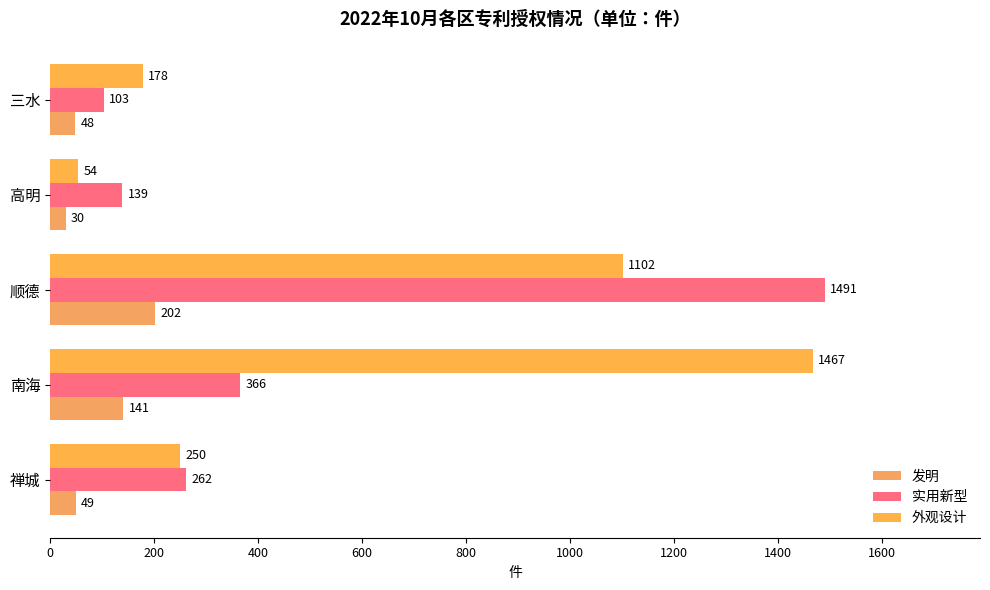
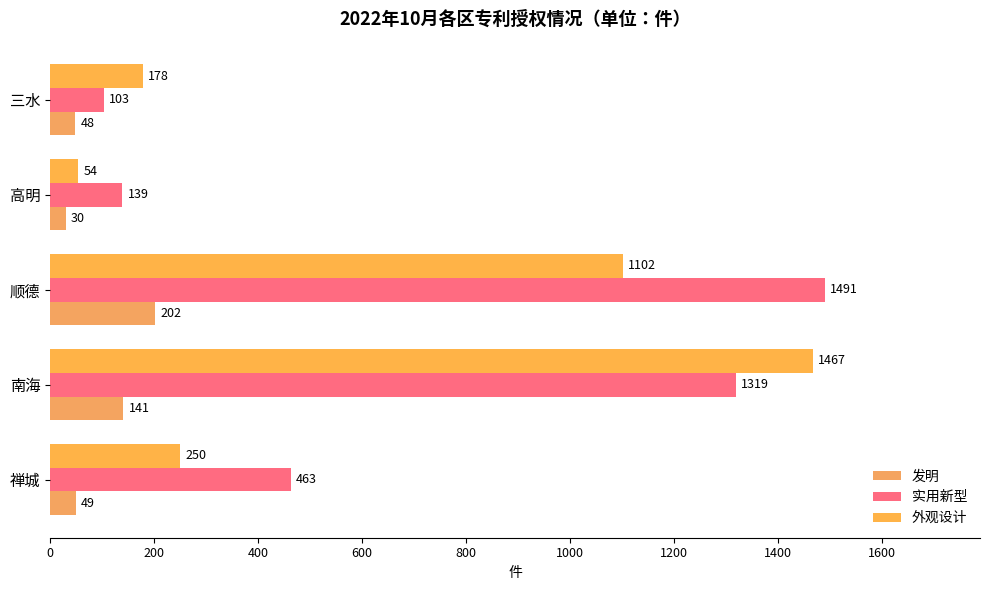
  {
    "实用新型": {
      "三水": 103,
      "高明": 139,
      "顺德": 1491,
-     "南海": 366,
-     "禅城": 262
+     "南海": 1319,
+     "禅城": 463
    }
  }
